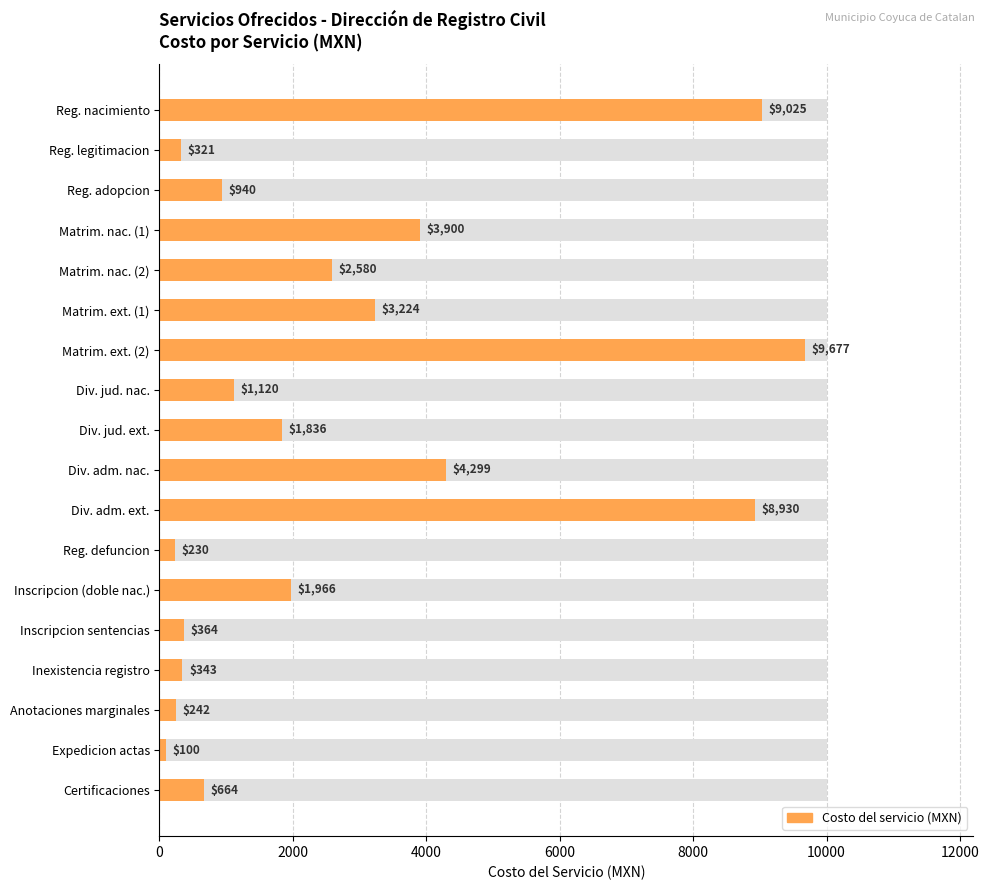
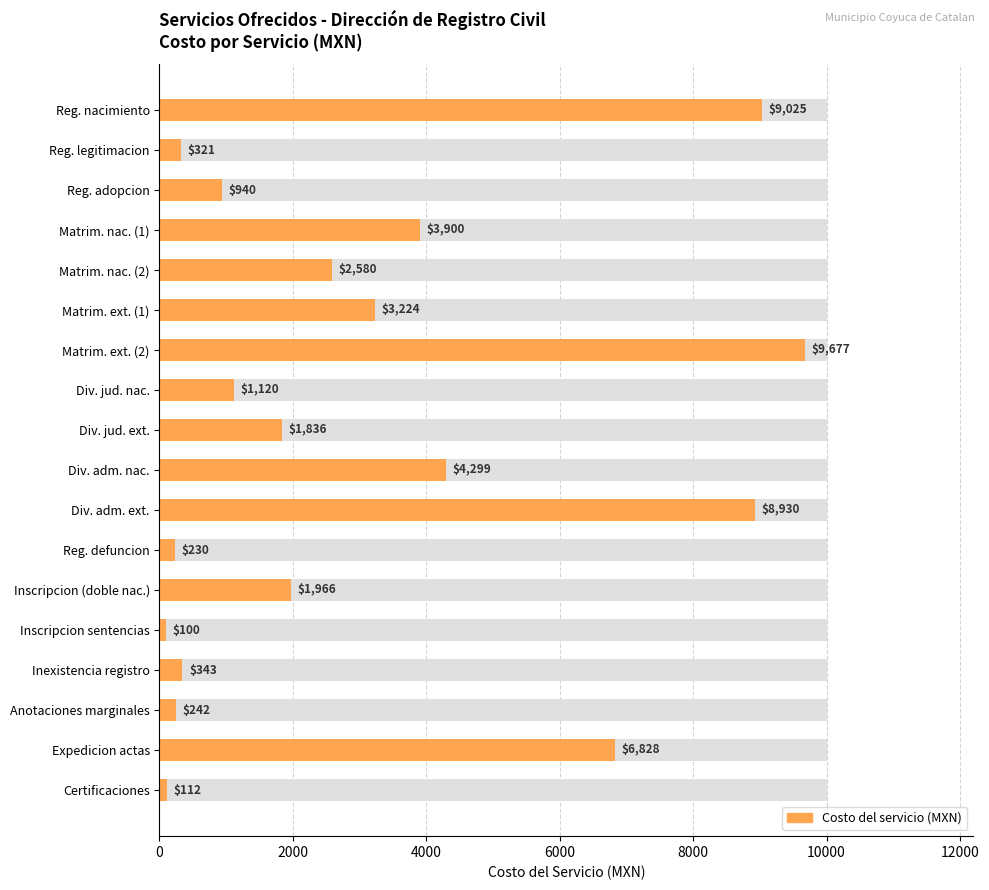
  {
    "Costo del servicio (MXN)": {
-     "Inscripcion sentencias": "$364",
-     "Expedicion actas": "$100",
-     "Certificaciones": "$664"
+     "Inscripcion sentencias": "$100",
+     "Expedicion actas": "$6,828",
+     "Certificaciones": "$112"
    }
  }
